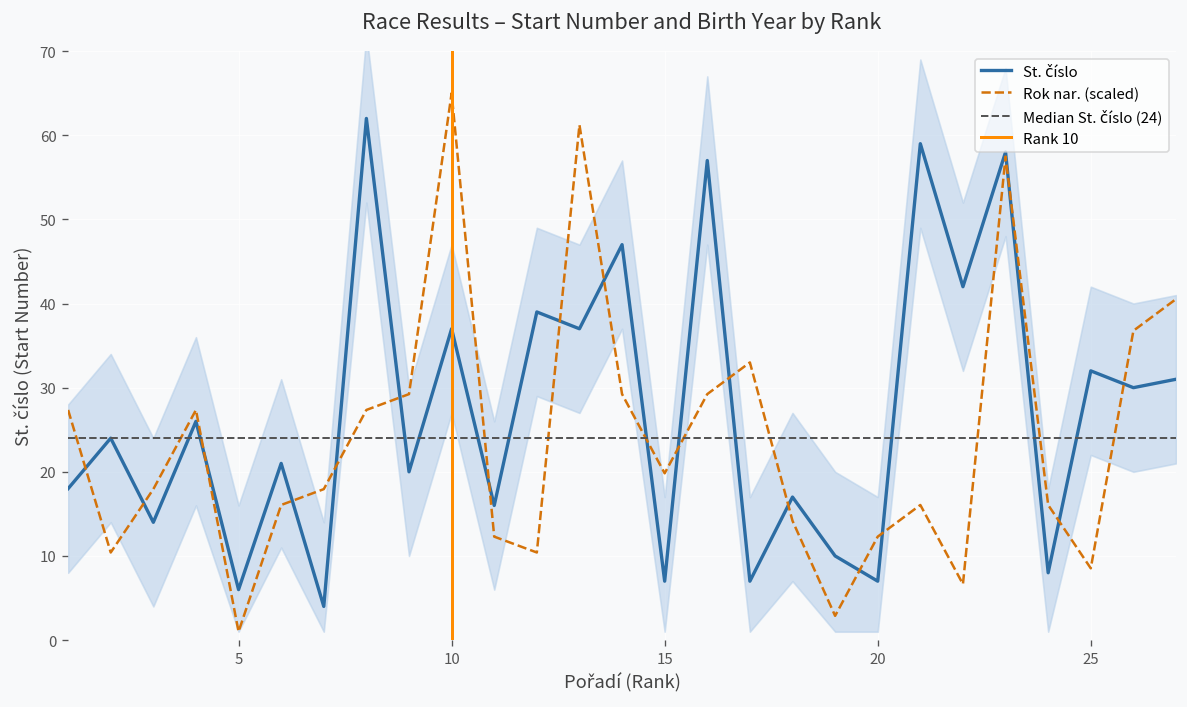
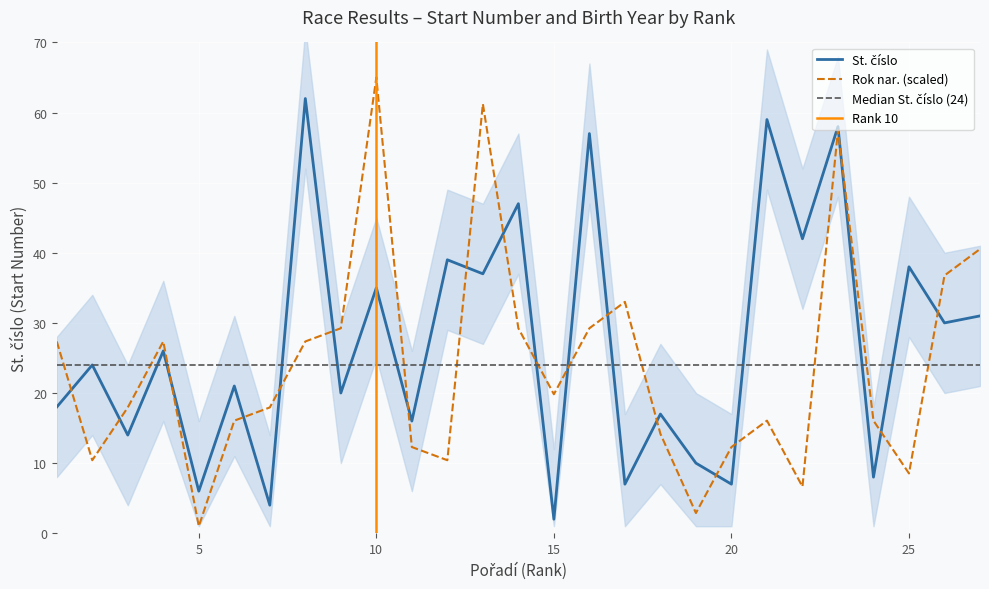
  {
    "St. číslo": {
      "5": 6,
-     "10": 37,
-     "15": 7,
+     "10": 35,
+     "15": 2,
      "20": 7,
-     "25": 32
+     "25": 38
    },
    "Rok nar. (scaled)": {
      "5": 1,
      "10": 65,
      "15": 20,
      "20": 12,
      "25": 9
    }
  }
